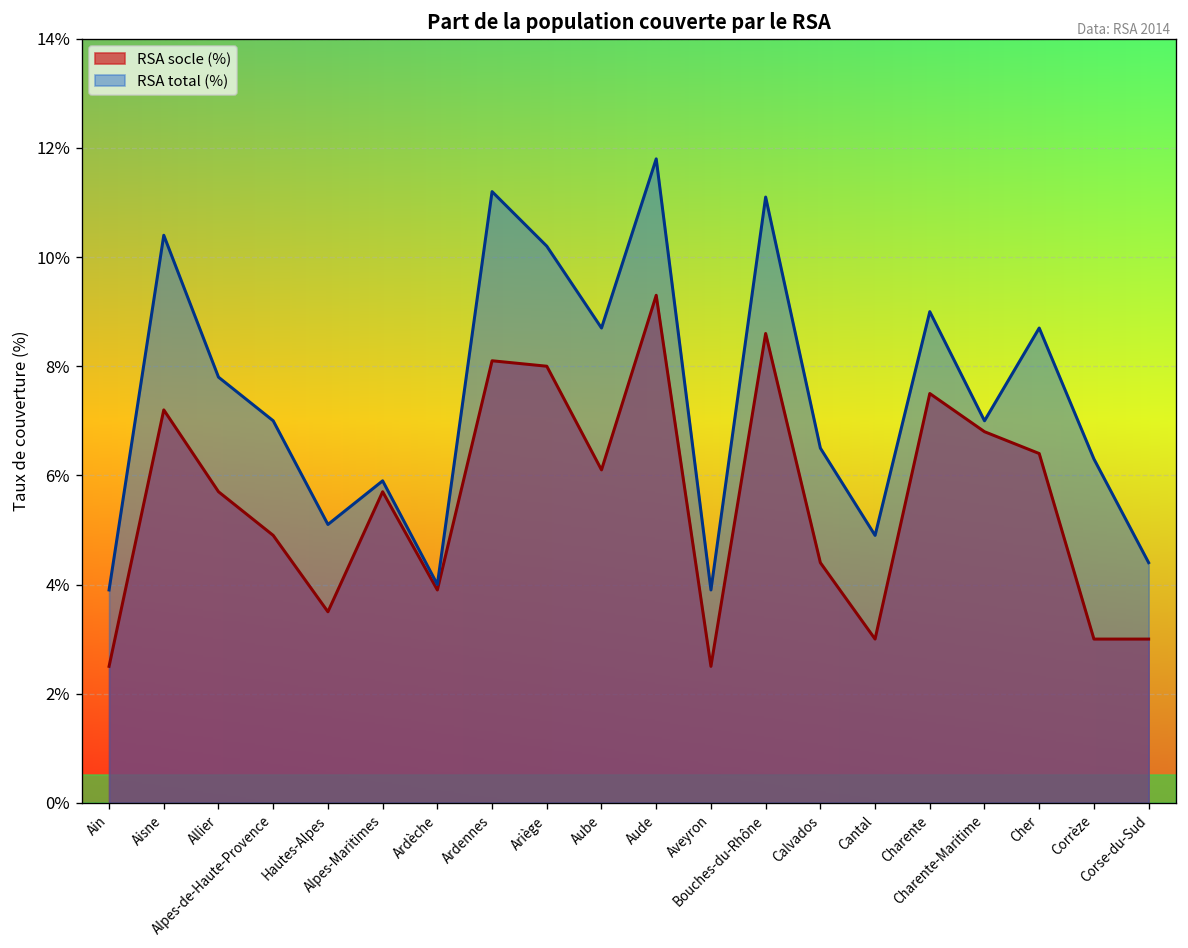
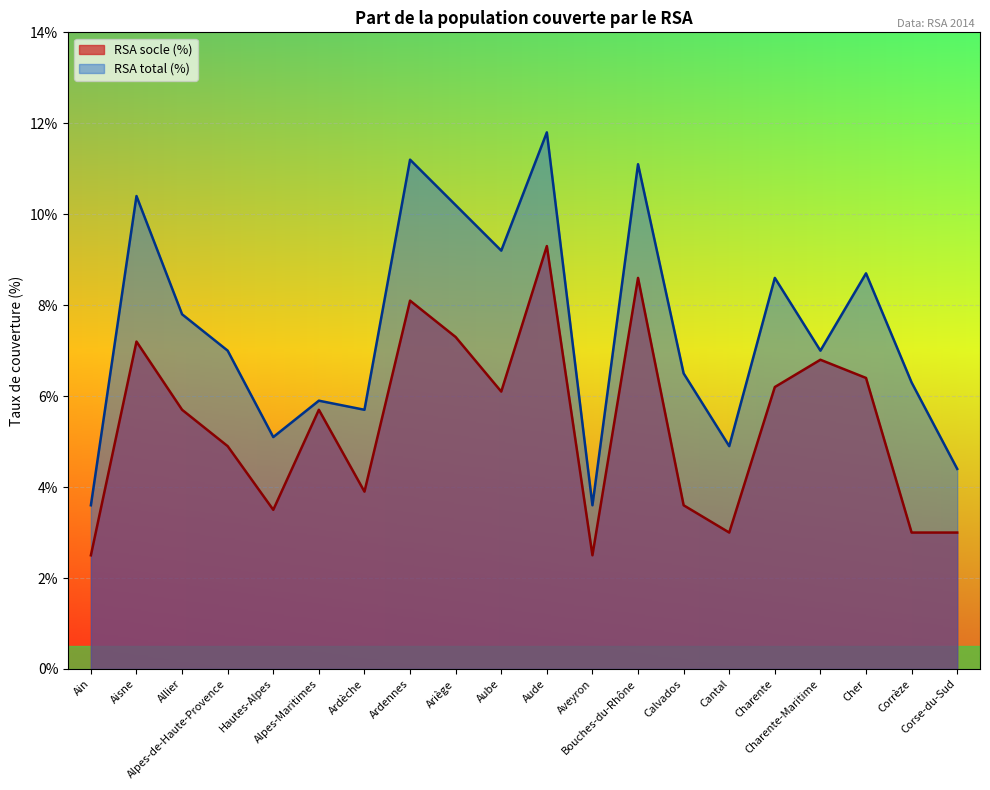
  {
    "RSA socle (%)": {
      "Ain": "2.5%",
      "Aisne": "7.2%",
      "Allier": "5.7%",
      "Alpes-de-Haute-Provence": "4.9%",
      "Hautes-Alpes": "3.5%",
      "Alpes-Maritimes": "5.7%",
      "Ardèche": "3.9%",
      "Ardennes": "8.1%",
-     "Ariège": "8.0%",
+     "Ariège": "7.3%",
      "Aube": "6.1%",
      "Aude": "9.3%",
      "Aveyron": "2.5%",
      "Bouches-du-Rhône": "8.6%",
-     "Calvados": "4.4%",
+     "Calvados": "3.6%",
      "Cantal": "3.0%",
-     "Charente": "7.5%",
+     "Charente": "6.2%",
      "Charente-Maritime": "6.8%",
      "Cher": "6.4%",
      "Corrèze": "3.0%",
      "Corse-du-Sud": "3.0%"
    },
    "RSA total (%)": {
-     "Ain": "3.9%",
+     "Ain": "3.6%",
      "Aisne": "10.4%",
      "Allier": "7.8%",
      "Alpes-de-Haute-Provence": "7.0%",
      "Hautes-Alpes": "5.1%",
      "Alpes-Maritimes": "5.9%",
-     "Ardèche": "4.0%",
+     "Ardèche": "5.7%",
      "Ardennes": "11.2%",
      "Ariège": "10.2%",
-     "Aube": "8.7%",
+     "Aube": "9.2%",
      "Aude": "11.8%",
-     "Aveyron": "3.9%",
+     "Aveyron": "3.6%",
      "Bouches-du-Rhône": "11.1%",
      "Calvados": "6.5%",
      "Cantal": "4.9%",
-     "Charente": "9.0%",
+     "Charente": "8.6%",
      "Charente-Maritime": "7.0%",
      "Cher": "8.7%",
      "Corrèze": "6.3%",
      "Corse-du-Sud": "4.4%"
    }
  }
